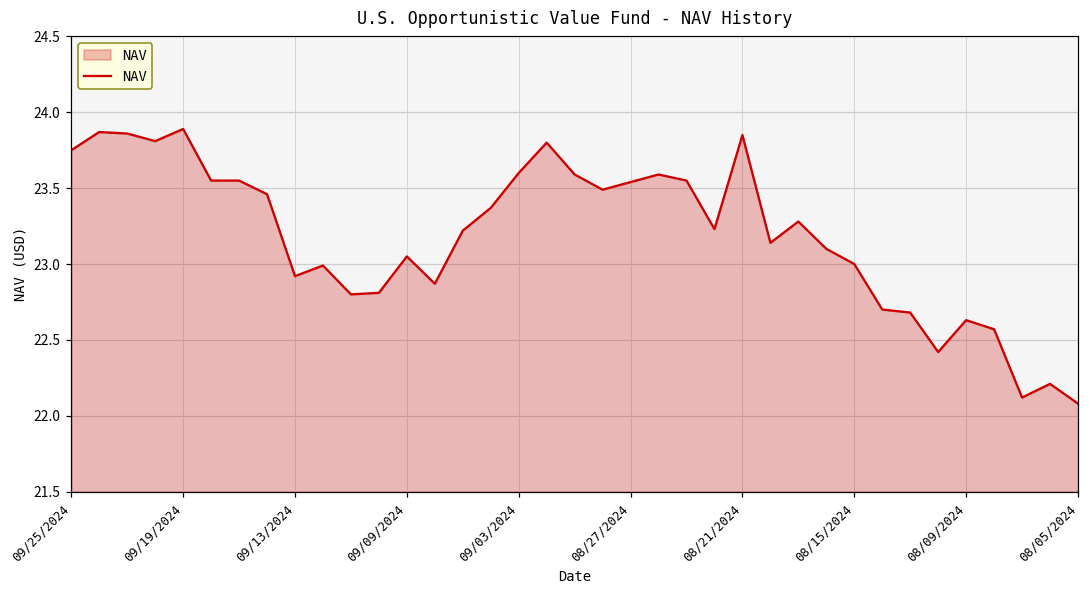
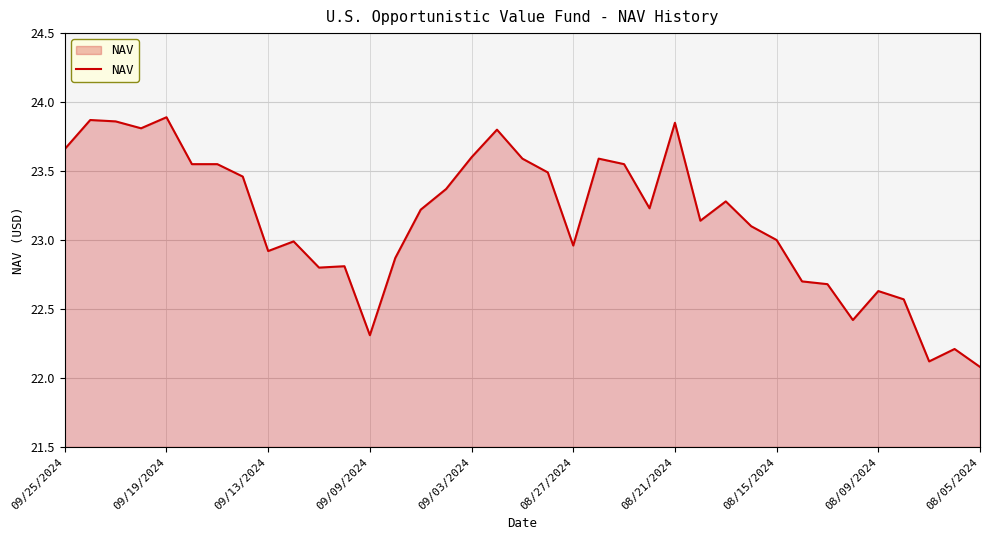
  {
-   "09/25/2024": 23.75,
+   "09/25/2024": 23.66,
    "09/19/2024": 23.89,
    "09/13/2024": 22.92,
-   "09/09/2024": 23.05,
+   "09/09/2024": 22.31,
    "09/03/2024": 23.60,
-   "08/27/2024": 23.54,
+   "08/27/2024": 22.96,
    "08/21/2024": 23.85,
    "08/15/2024": 23.00,
    "08/09/2024": 22.63,
    "08/05/2024": 22.08
  }
